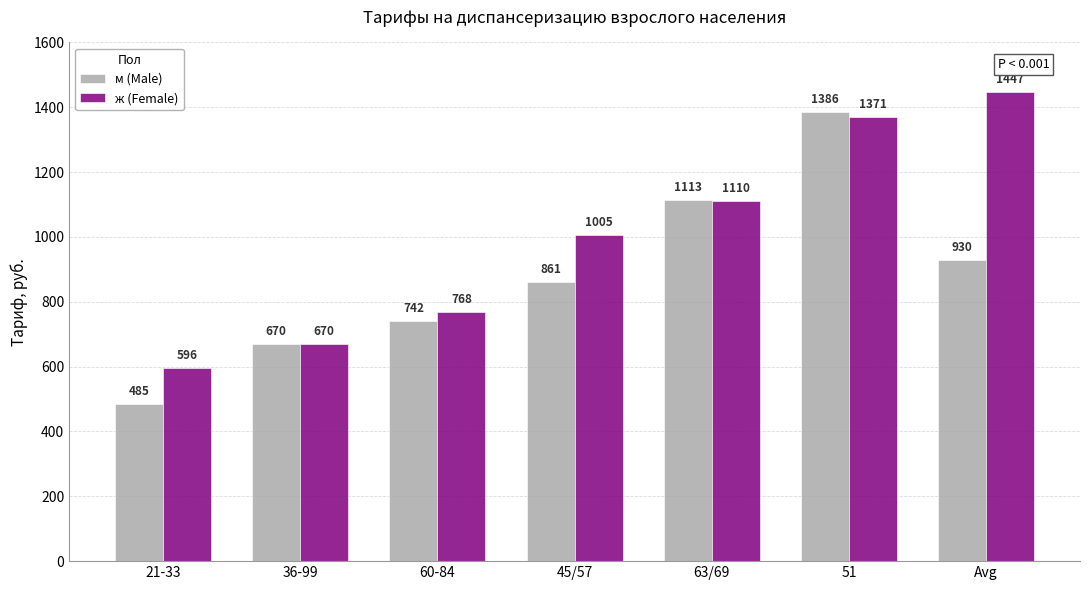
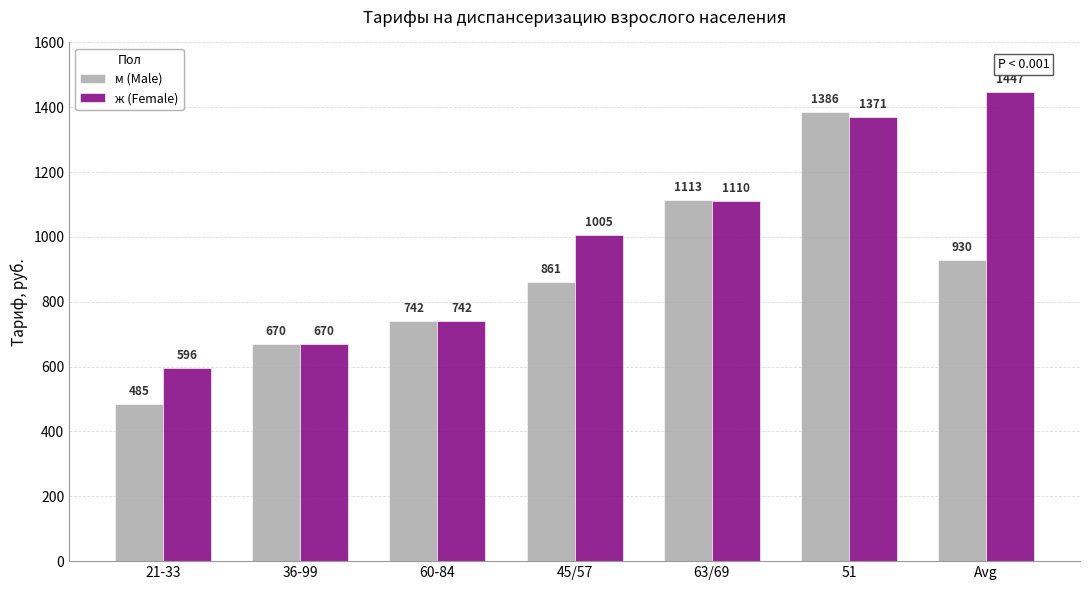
  {
    "м (Male)": {
      "21-33": 485,
      "36-99": 670,
      "60-84": 742,
      "45/57": 861,
      "63/69": 1113,
      "51": 1386,
      "Avg": 930
    },
    "ж (Female)": {
      "21-33": 596,
      "36-99": 670,
-     "60-84": 768,
+     "60-84": 742,
      "45/57": 1005,
      "63/69": 1110,
      "51": 1371
    }
  }
